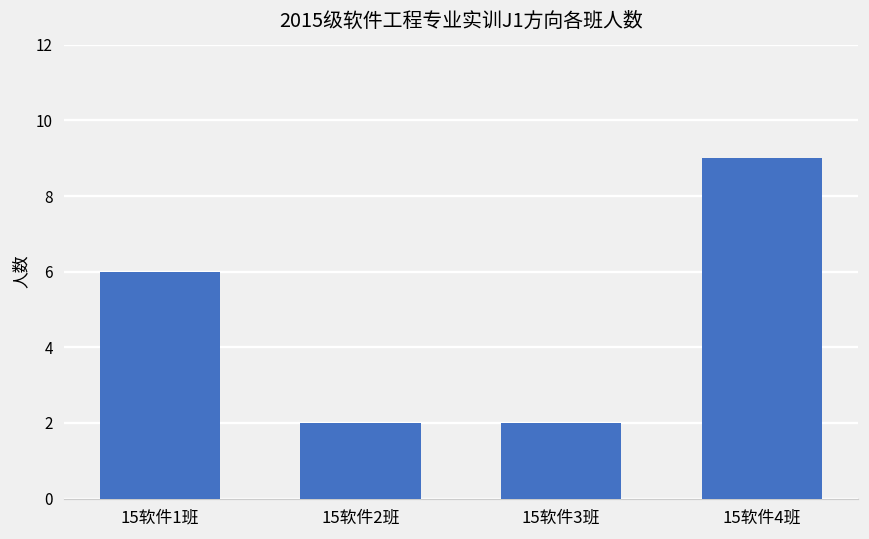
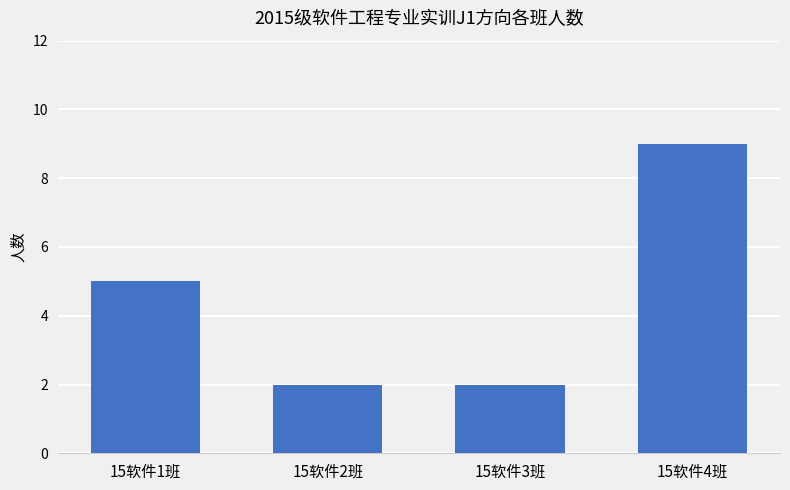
  {
-   "15软件1班": 6,
+   "15软件1班": 5,
    "15软件2班": 2,
    "15软件3班": 2,
    "15软件4班": 9
  }
